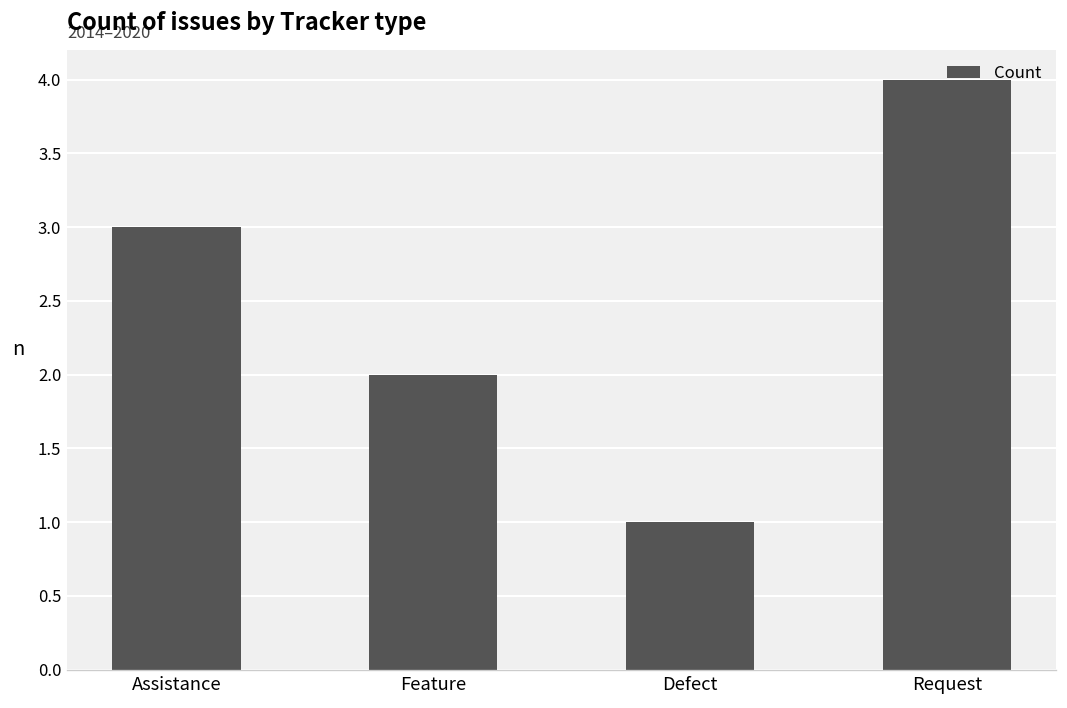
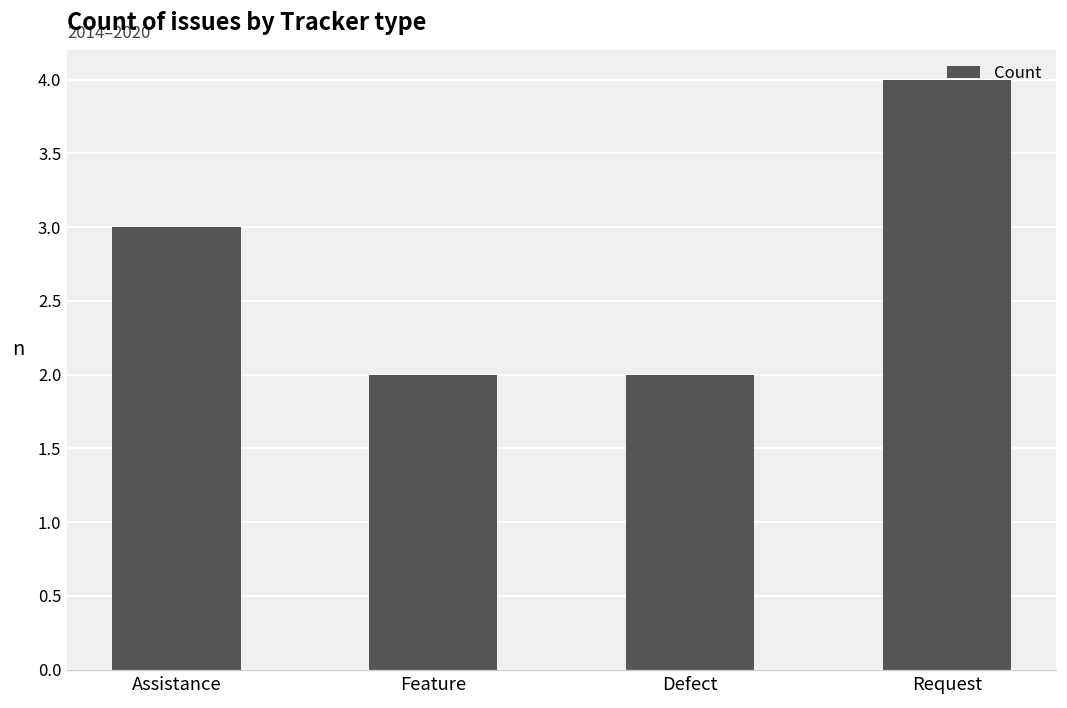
  {
    "Assistance": 3,
    "Feature": 2,
-   "Defect": 1,
+   "Defect": 2,
    "Request": 4
  }
